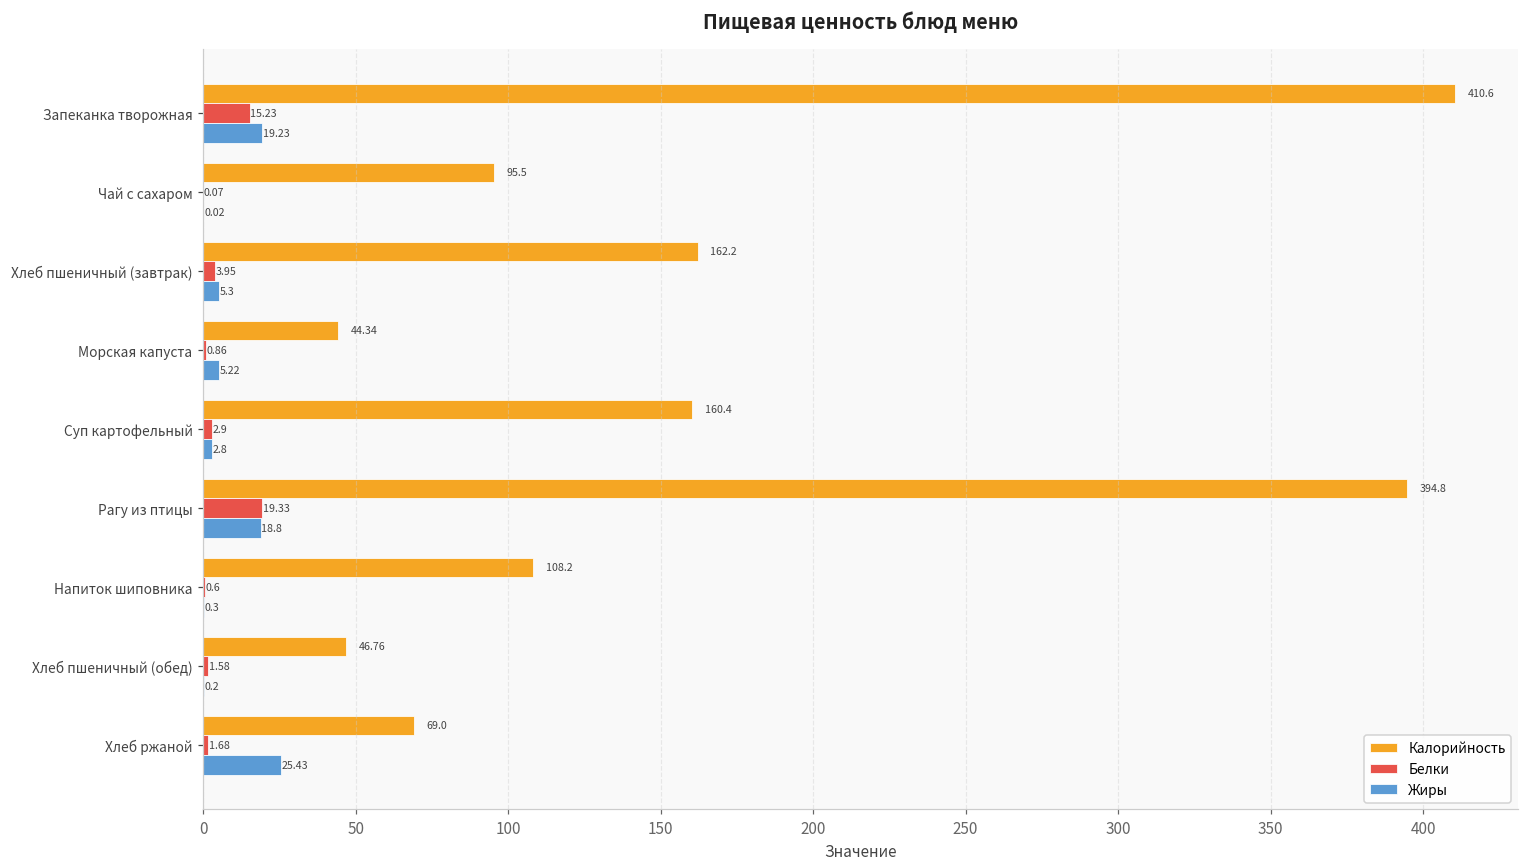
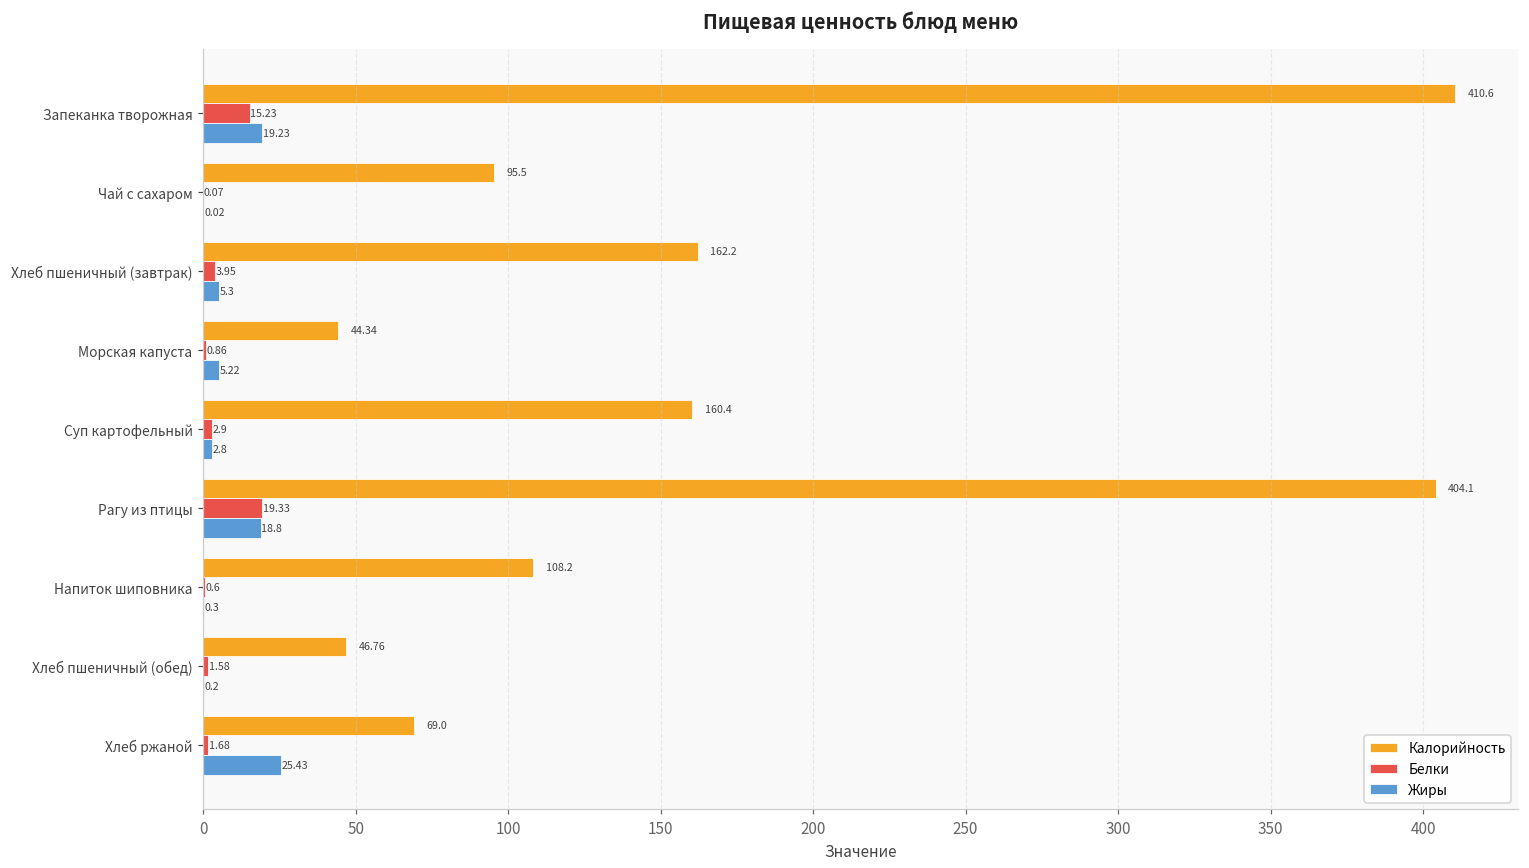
  {
    "Калорийность": {
      "Запеканка творожная": 410.6,
      "Чай с сахаром": 95.5,
      "Хлеб пшеничный (завтрак)": 162.2,
      "Морская капуста": 44.34,
      "Суп картофельный": 160.4,
-     "Рагу из птицы": 394.8,
+     "Рагу из птицы": 404.1,
      "Напиток шиповника": 108.2,
      "Хлеб пшеничный (обед)": 46.76,
      "Хлеб ржаной": 69.0
    },
    "Белки": {
      "Запеканка творожная": 15.23,
      "Чай с сахаром": 0.07,
      "Хлеб пшеничный (завтрак)": 3.95,
      "Морская капуста": 0.86,
      "Суп картофельный": 2.9,
      "Рагу из птицы": 19.33,
      "Напиток шиповника": 0.6,
      "Хлеб пшеничный (обед)": 1.58,
      "Хлеб ржаной": 1.68
    },
    "Жиры": {
      "Запеканка творожная": 19.23,
      "Чай с сахаром": 0.02,
      "Хлеб пшеничный (завтрак)": 5.3,
      "Морская капуста": 5.22,
      "Суп картофельный": 2.8,
      "Рагу из птицы": 18.8,
      "Напиток шиповника": 0.3,
      "Хлеб пшеничный (обед)": 0.2,
      "Хлеб ржаной": 25.43
    }
  }
